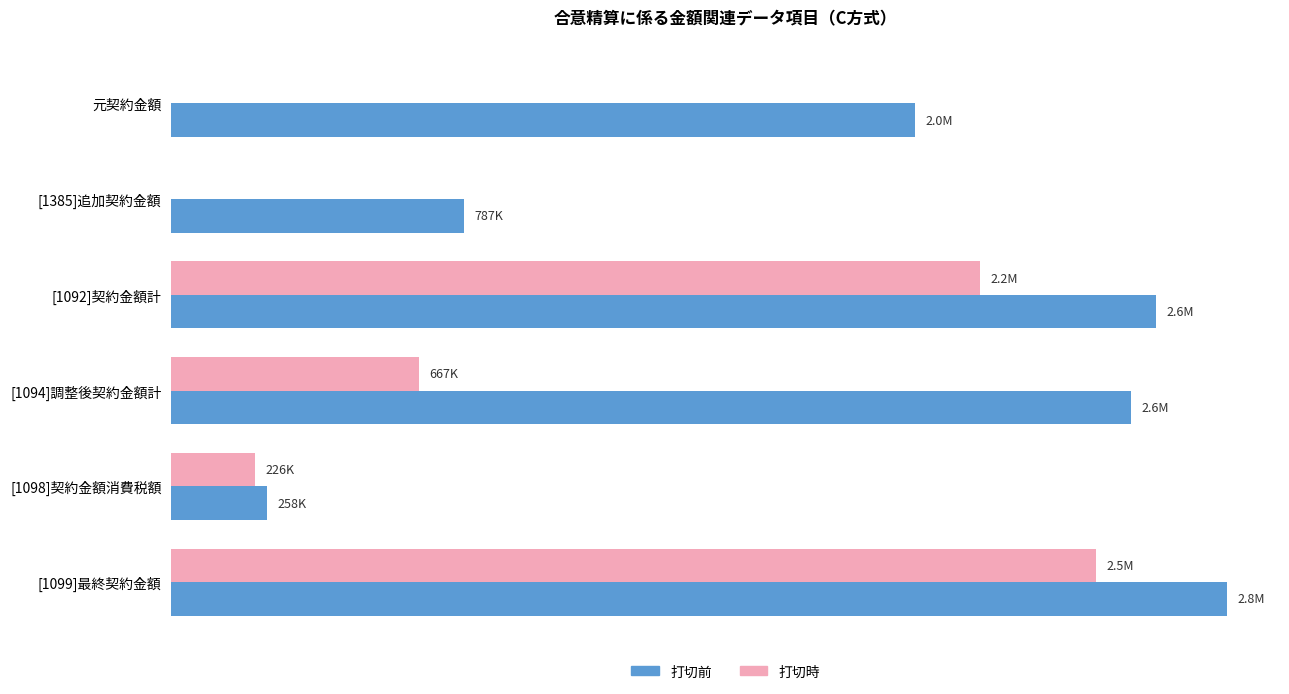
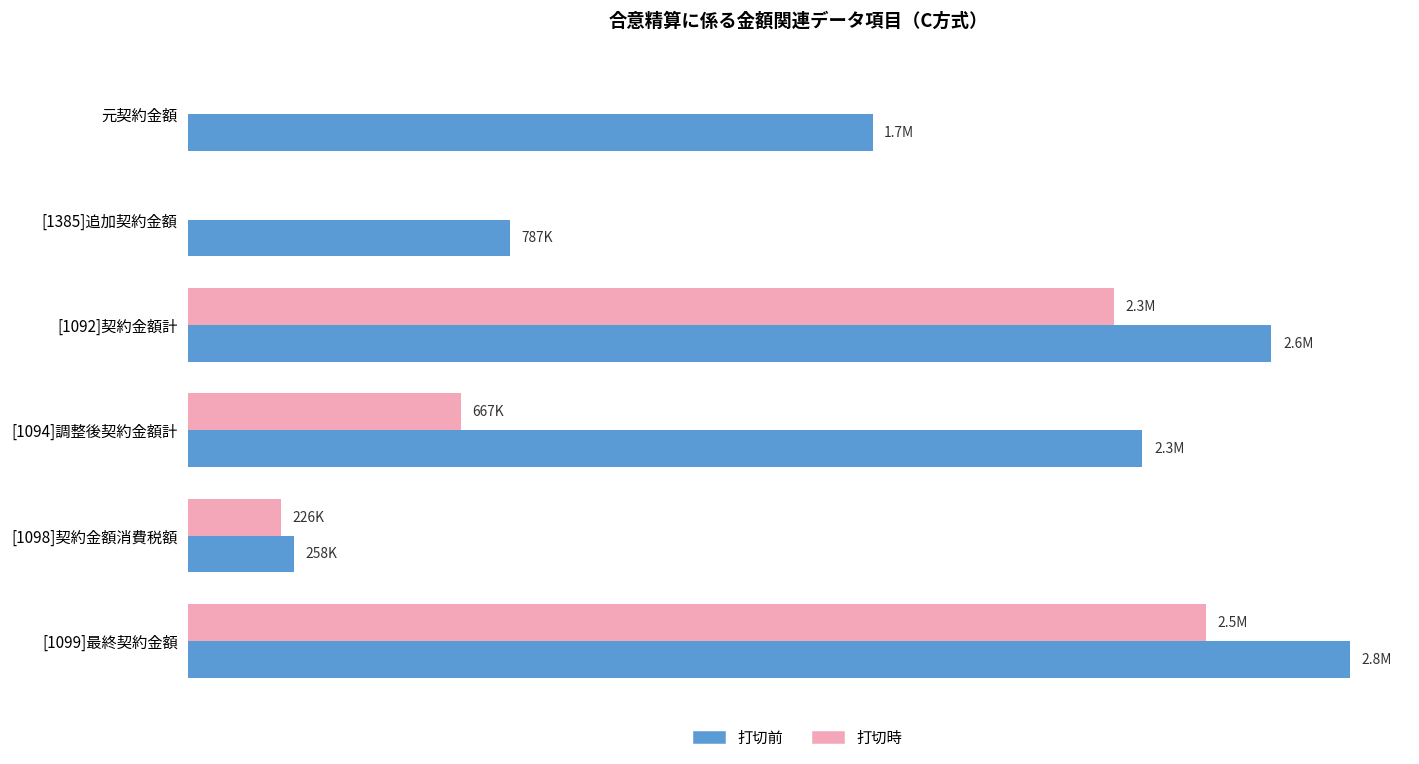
  {
    "打切前": {
-     "元契約金額": "2.0M",
+     "元契約金額": "1.7M",
      "[1385]追加契約金額": "787K",
      "[1092]契約金額計": "2.6M",
-     "[1094]調整後契約金額計": "2.6M",
+     "[1094]調整後契約金額計": "2.3M",
      "[1098]契約金額消費税額": "258K",
      "[1099]最終契約金額": "2.8M"
    },
    "打切時": {
-     "[1092]契約金額計": "2.2M",
+     "[1092]契約金額計": "2.3M",
      "[1094]調整後契約金額計": "667K",
      "[1098]契約金額消費税額": "226K",
      "[1099]最終契約金額": "2.5M"
    }
  }
